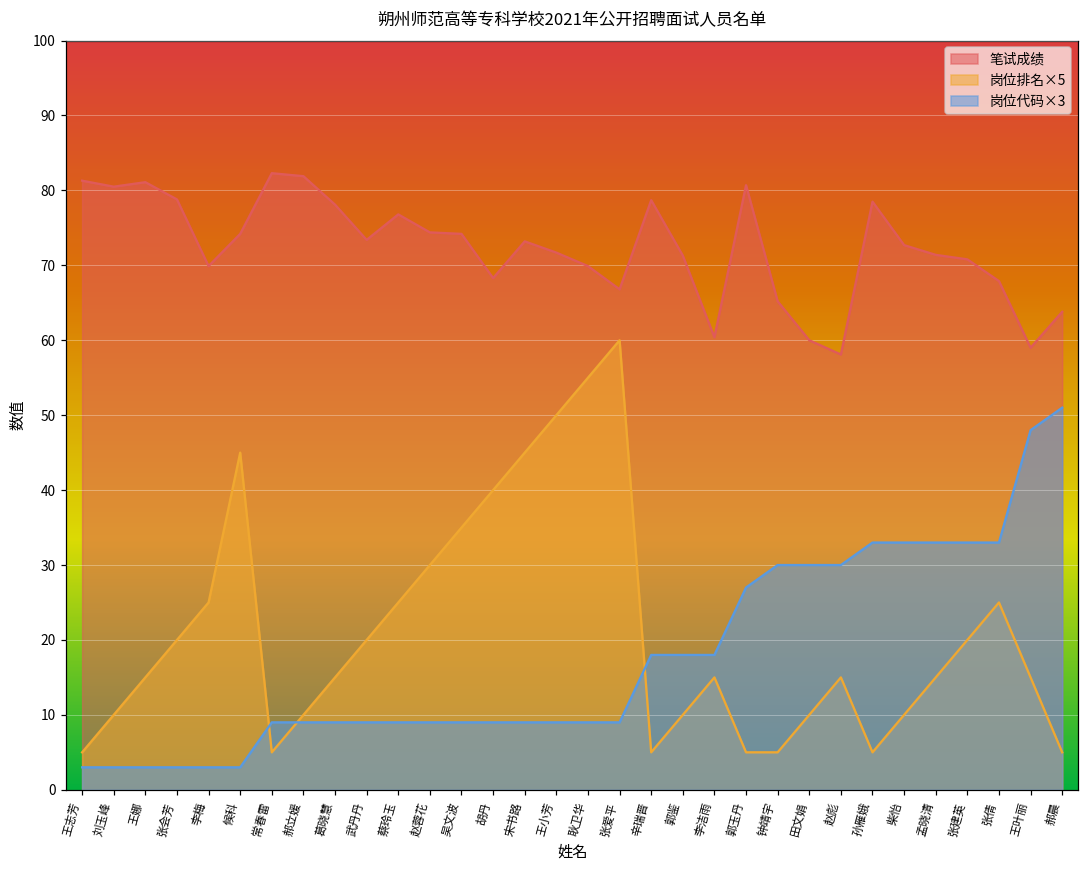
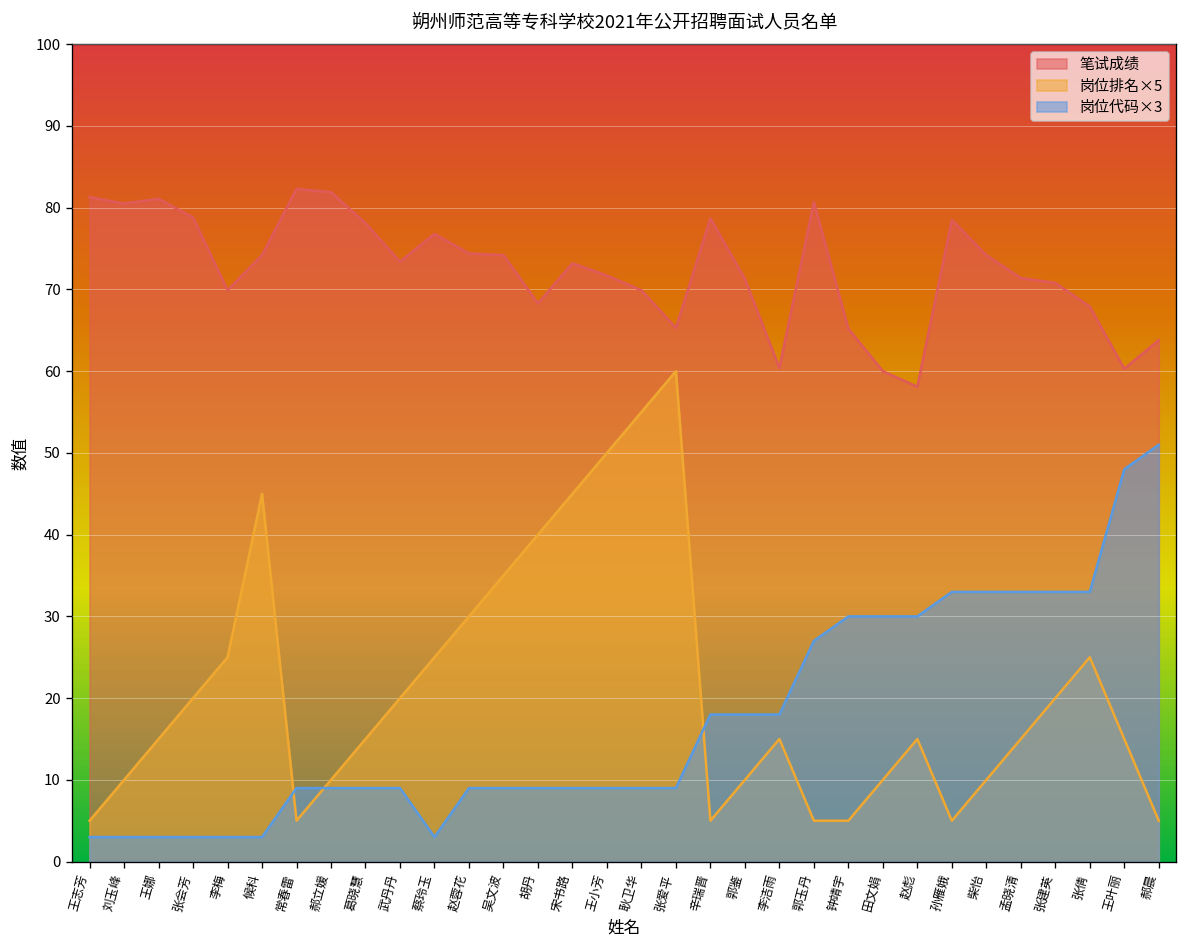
  {
    "笔试成绩": {
      "王志芳": 81,
      "刘玉峰": 81,
      "王娜": 81,
      "张会芳": 79,
      "李梅": 70,
      "候科": 74,
      "常春雷": 82,
      "郝立媛": 82,
      "葛晓慧": 78,
      "武丹丹": 73,
      "蔡玲玉": 77,
      "赵蓉花": 74,
      "吴文波": 74,
      "胡丹": 68,
      "宋书路": 73,
      "王小芳": 72,
      "耿卫华": 70,
-     "张爱平": 67,
+     "张爱平": 65,
      "辛瑞晋": 79,
      "郭鉴": 71,
      "李洁雨": 60,
      "郭玉丹": 81,
      "钟靖宇": 65,
      "田文娟": 60,
      "赵彪": 58,
      "孙雁娥": 79,
-     "柴怡": 73,
+     "柴怡": 74,
      "孟晓清": 71,
      "张建英": 71,
      "张倩": 68,
-     "王叶丽": 59,
+     "王叶丽": 60,
      "郝晨": 64
    },
    "岗位排名×5": {
      "王志芳": 5,
      "刘玉峰": 10,
      "王娜": 15,
      "张会芳": 20,
      "李梅": 25,
      "候科": 45,
      "常春雷": 5,
      "郝立媛": 10,
      "葛晓慧": 15,
      "武丹丹": 20,
      "蔡玲玉": 25,
      "赵蓉花": 30,
      "吴文波": 35,
      "胡丹": 40,
      "宋书路": 45,
      "王小芳": 50,
      "耿卫华": 55,
      "张爱平": 60,
      "辛瑞晋": 5,
      "郭鉴": 10,
      "李洁雨": 15,
      "郭玉丹": 5,
      "钟靖宇": 5,
      "田文娟": 10,
      "赵彪": 15,
      "孙雁娥": 5,
      "柴怡": 10,
      "孟晓清": 15,
      "张建英": 20,
      "张倩": 25,
      "王叶丽": 15,
      "郝晨": 5
    },
    "岗位代码×3": {
      "王志芳": 3,
      "刘玉峰": 3,
      "王娜": 3,
      "张会芳": 3,
      "李梅": 3,
      "候科": 3,
      "常春雷": 9,
      "郝立媛": 9,
      "葛晓慧": 9,
      "武丹丹": 9,
-     "蔡玲玉": 9,
+     "蔡玲玉": 3,
      "赵蓉花": 9,
      "吴文波": 9,
      "胡丹": 9,
      "宋书路": 9,
      "王小芳": 9,
      "耿卫华": 9,
      "张爱平": 9,
      "辛瑞晋": 18,
      "郭鉴": 18,
      "李洁雨": 18,
      "郭玉丹": 27,
      "钟靖宇": 30,
      "田文娟": 30,
      "赵彪": 30,
      "孙雁娥": 33,
      "柴怡": 33,
      "孟晓清": 33,
      "张建英": 33,
      "张倩": 33,
      "王叶丽": 48,
      "郝晨": 51
    }
  }
